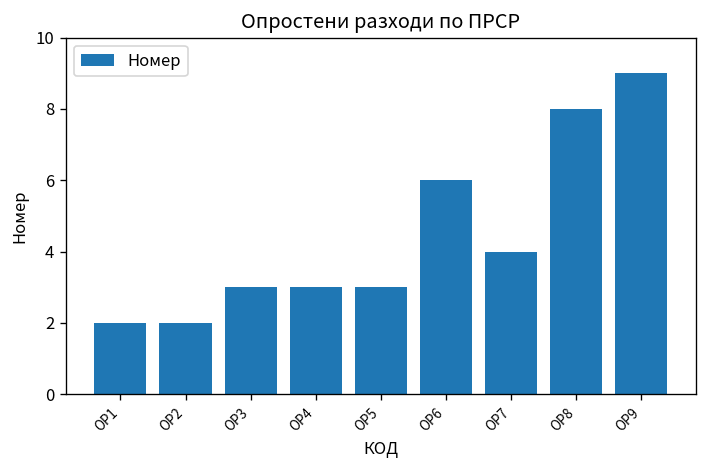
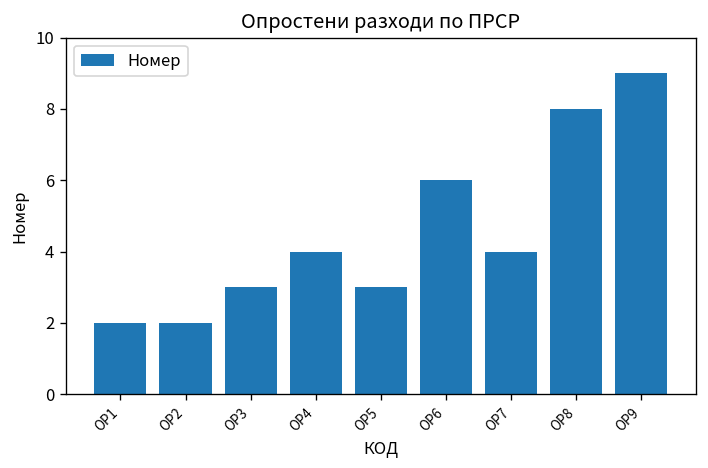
  {
    "ОР1": 2,
    "ОР2": 2,
    "ОР3": 3,
-   "ОР4": 3,
+   "ОР4": 4,
    "ОР5": 3,
    "ОР6": 6,
    "ОР7": 4,
    "ОР8": 8,
    "ОР9": 9
  }
